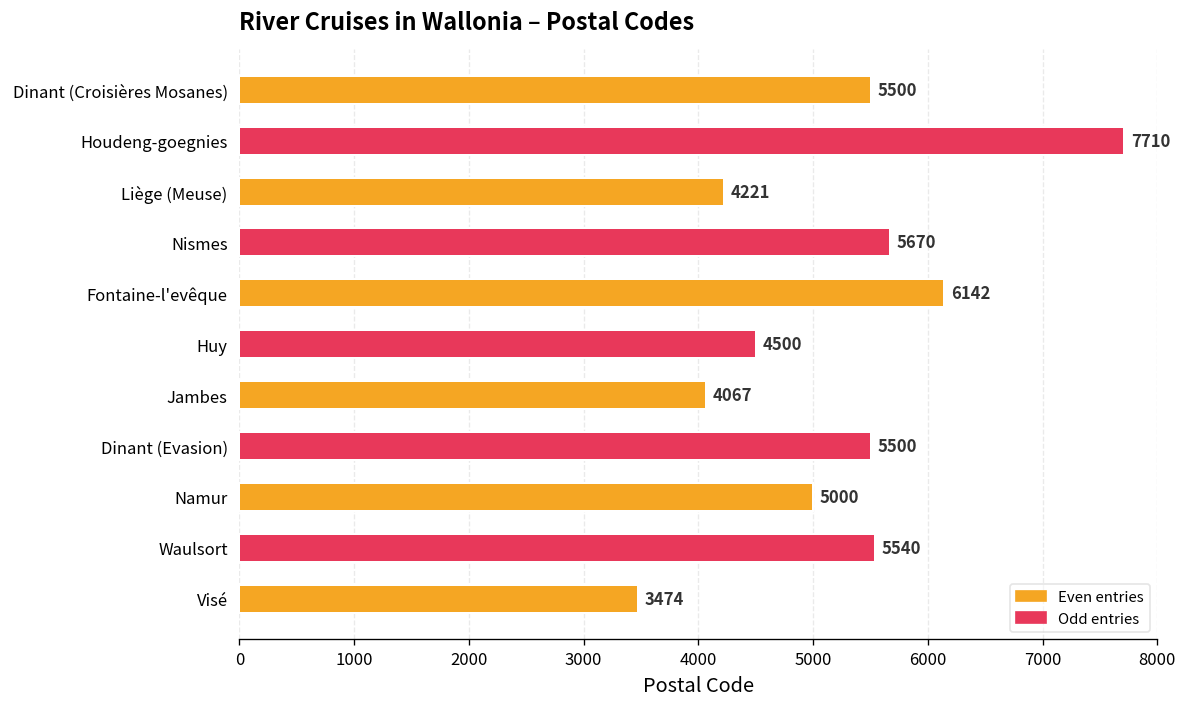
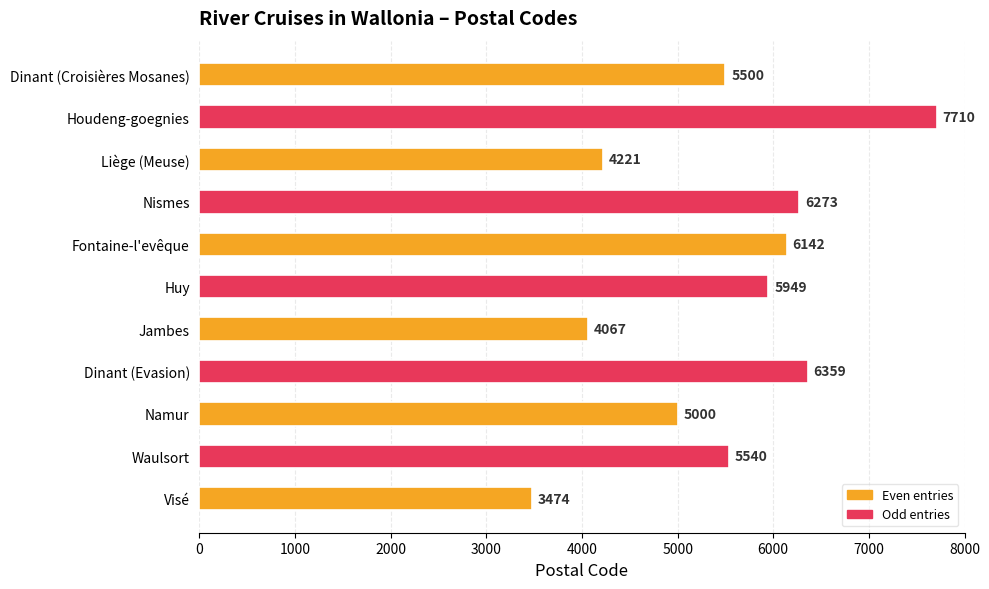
  {
    "Dinant (Croisières Mosanes)": 5500,
    "Houdeng-goegnies": 7710,
    "Liège (Meuse)": 4221,
-   "Nismes": 5670,
+   "Nismes": 6273,
    "Fontaine-l'evêque": 6142,
-   "Huy": 4500,
+   "Huy": 5949,
    "Jambes": 4067,
-   "Dinant (Evasion)": 5500,
+   "Dinant (Evasion)": 6359,
    "Namur": 5000,
    "Waulsort": 5540,
    "Visé": 3474
  }
